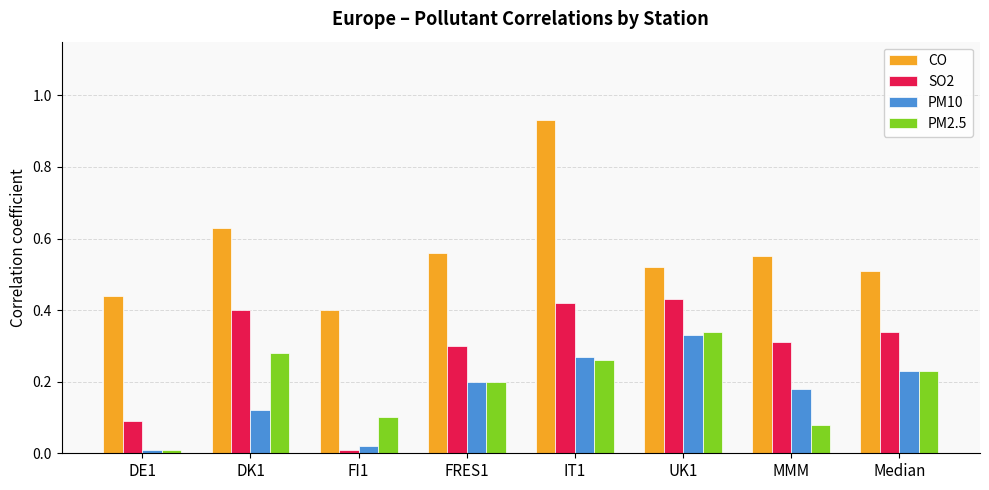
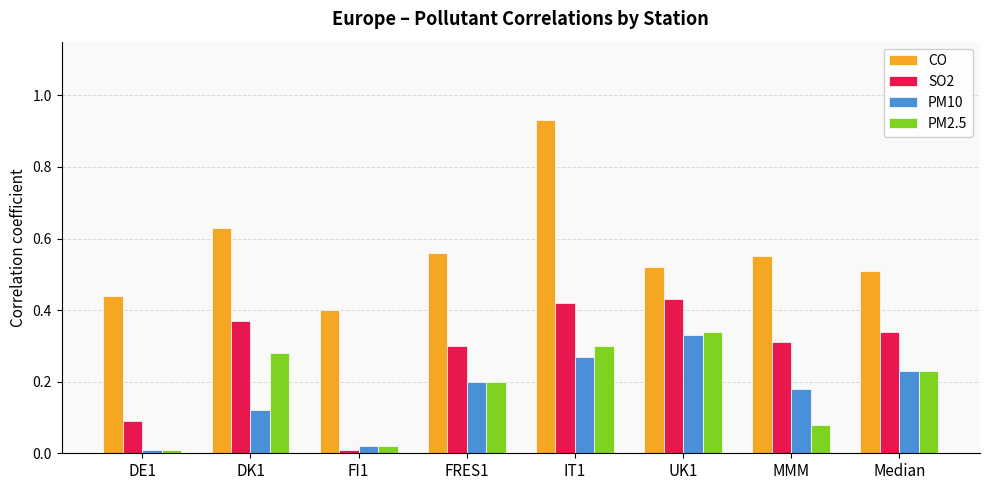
  {
    "CO": {
      "DE1": 0.44,
      "DK1": 0.63,
      "FI1": 0.40,
      "FRES1": 0.56,
      "IT1": 0.93,
      "UK1": 0.52,
      "MMM": 0.55,
      "Median": 0.51
    },
    "SO2": {
      "DE1": 0.09,
-     "DK1": 0.40,
+     "DK1": 0.37,
      "FI1": 0.01,
      "FRES1": 0.30,
      "IT1": 0.42,
      "UK1": 0.43,
      "MMM": 0.31,
      "Median": 0.34
    },
    "PM10": {
      "DE1": 0.01,
      "DK1": 0.12,
      "FI1": 0.02,
      "FRES1": 0.20,
      "IT1": 0.27,
      "UK1": 0.33,
      "MMM": 0.18,
      "Median": 0.23
    },
    "PM2.5": {
      "DE1": 0.01,
      "DK1": 0.28,
-     "FI1": 0.10,
+     "FI1": 0.02,
      "FRES1": 0.20,
-     "IT1": 0.26,
+     "IT1": 0.30,
      "UK1": 0.34,
      "MMM": 0.08,
      "Median": 0.23
    }
  }
